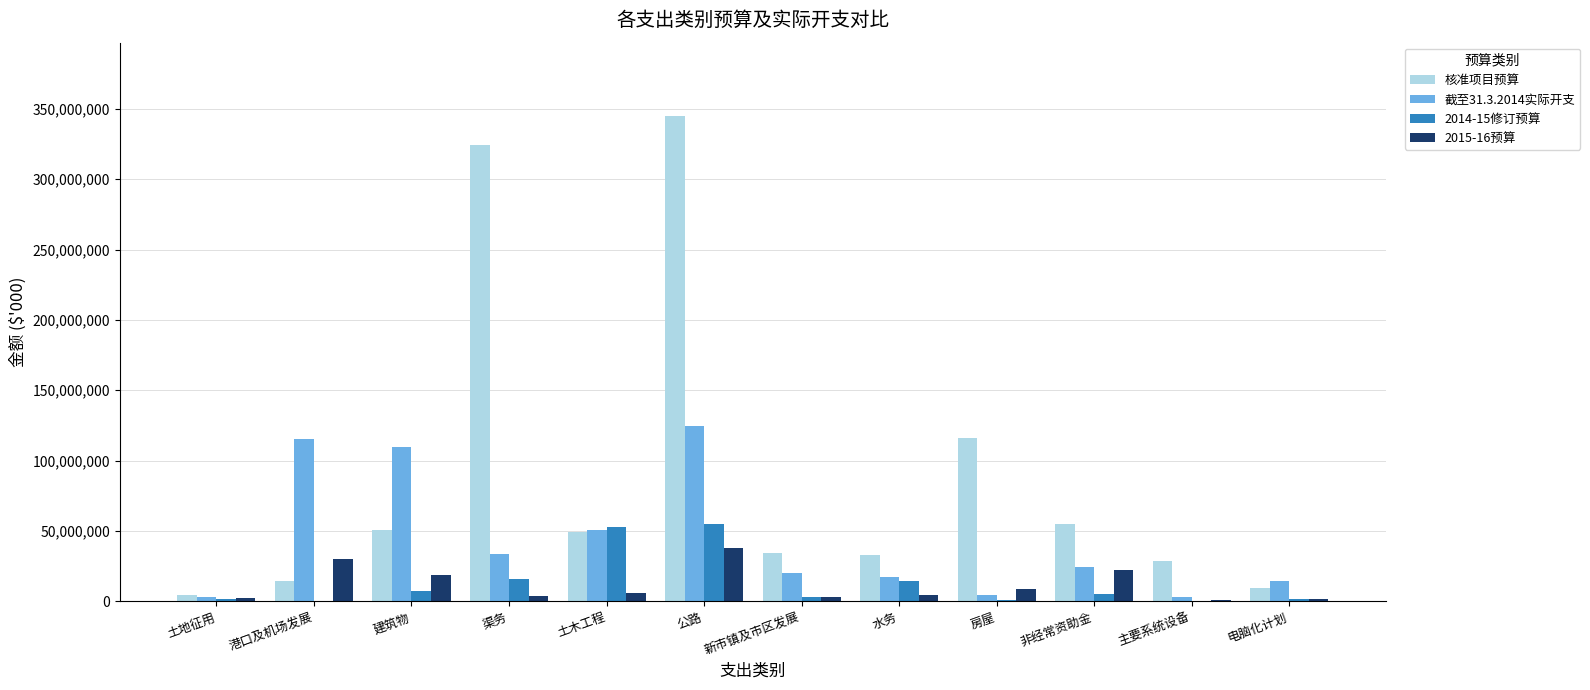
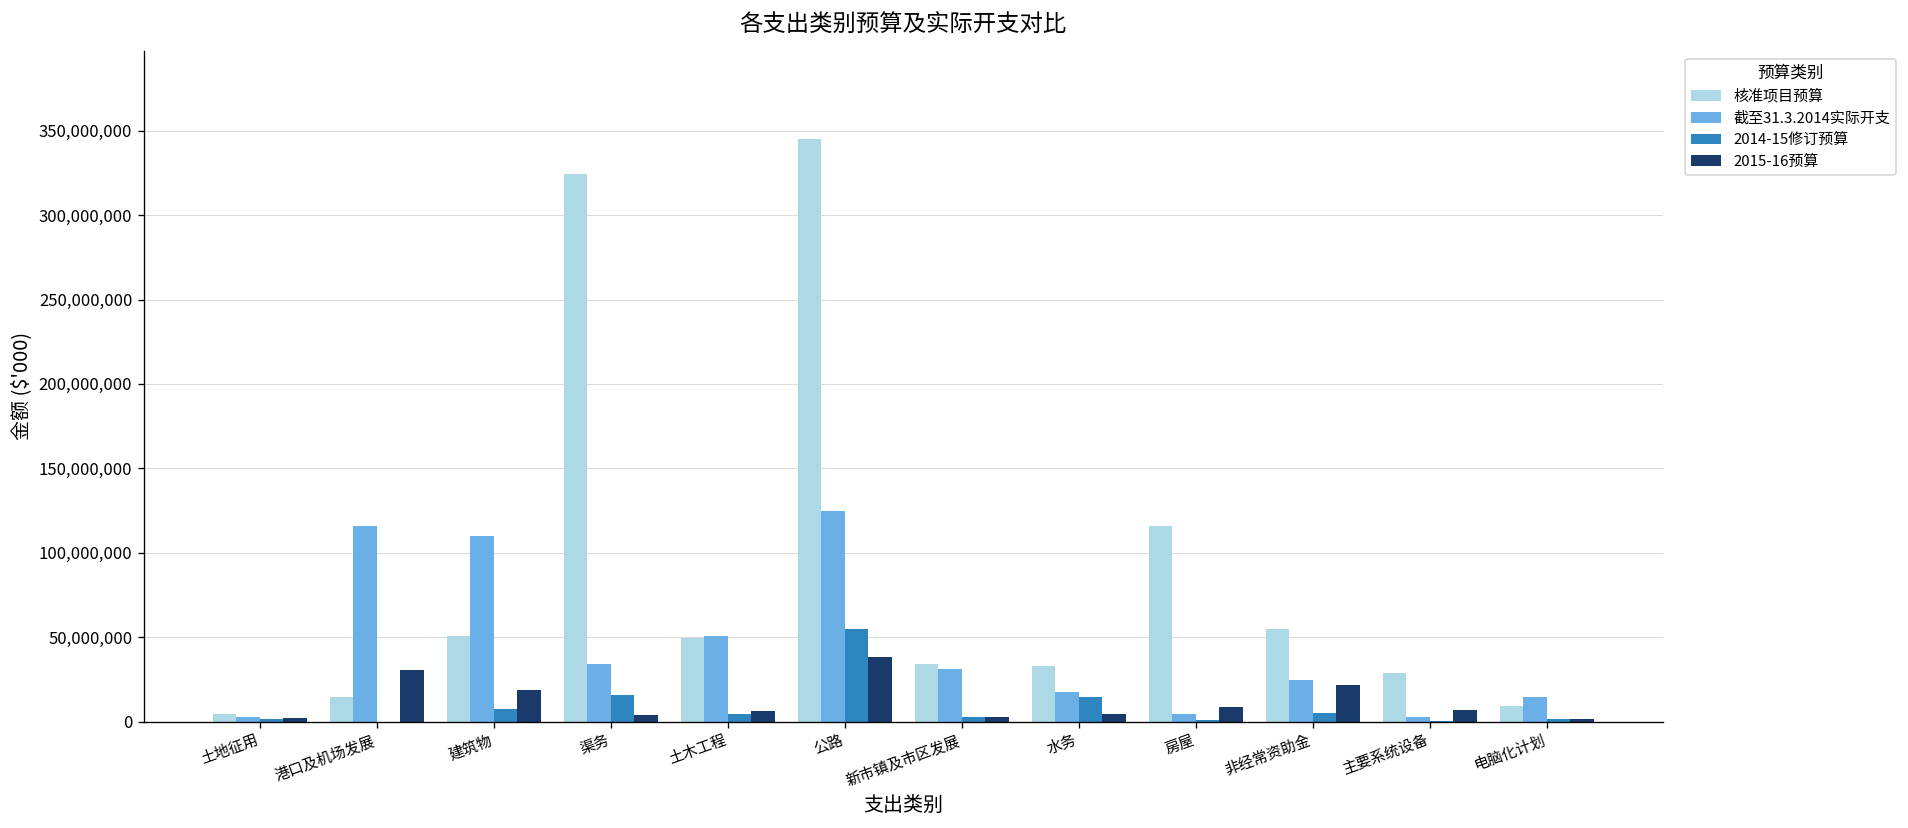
  {
    "核准项目预算": {
      "土地征用": "5,000,000",
      "港口及机场发展": "14,000,000",
      "建筑物": "51,000,000",
      "渠务": "324,000,000",
      "土木工程": "49,000,000",
      "公路": "345,000,000",
      "新市镇及市区发展": "34,000,000",
      "水务": "33,000,000",
      "房屋": "116,000,000",
      "非经常资助金": "55,000,000",
      "主要系统设备": "29,000,000",
      "电脑化计划": "9,000,000"
    },
    "截至31.3.2014实际开支": {
      "土地征用": "3,000,000",
      "港口及机场发展": "116,000,000",
      "建筑物": "110,000,000",
      "渠务": "34,000,000",
      "土木工程": "50,000,000",
      "公路": "125,000,000",
-     "新市镇及市区发展": "20,000,000",
+     "新市镇及市区发展": "31,000,000",
      "水务": "17,000,000",
      "房屋": "5,000,000",
      "非经常资助金": "24,000,000",
      "主要系统设备": "3,000,000",
      "电脑化计划": "14,000,000"
    },
    "2014-15修订预算": {
      "建筑物": "8,000,000",
      "渠务": "16,000,000",
-     "土木工程": "53,000,000",
+     "土木工程": "4,000,000",
      "公路": "55,000,000",
      "新市镇及市区发展": "3,000,000",
      "水务": "14,000,000",
      "非经常资助金": "5,000,000"
    },
    "2015-16预算": {
      "土地征用": "2,000,000",
      "港口及机场发展": "30,000,000",
      "建筑物": "18,000,000",
      "渠务": "4,000,000",
      "土木工程": "6,000,000",
      "公路": "38,000,000",
      "新市镇及市区发展": "3,000,000",
      "水务": "4,000,000",
      "房屋": "9,000,000",
      "非经常资助金": "22,000,000",
-     "主要系统设备": "1,000,000"
+     "主要系统设备": "7,000,000"
    }
  }
